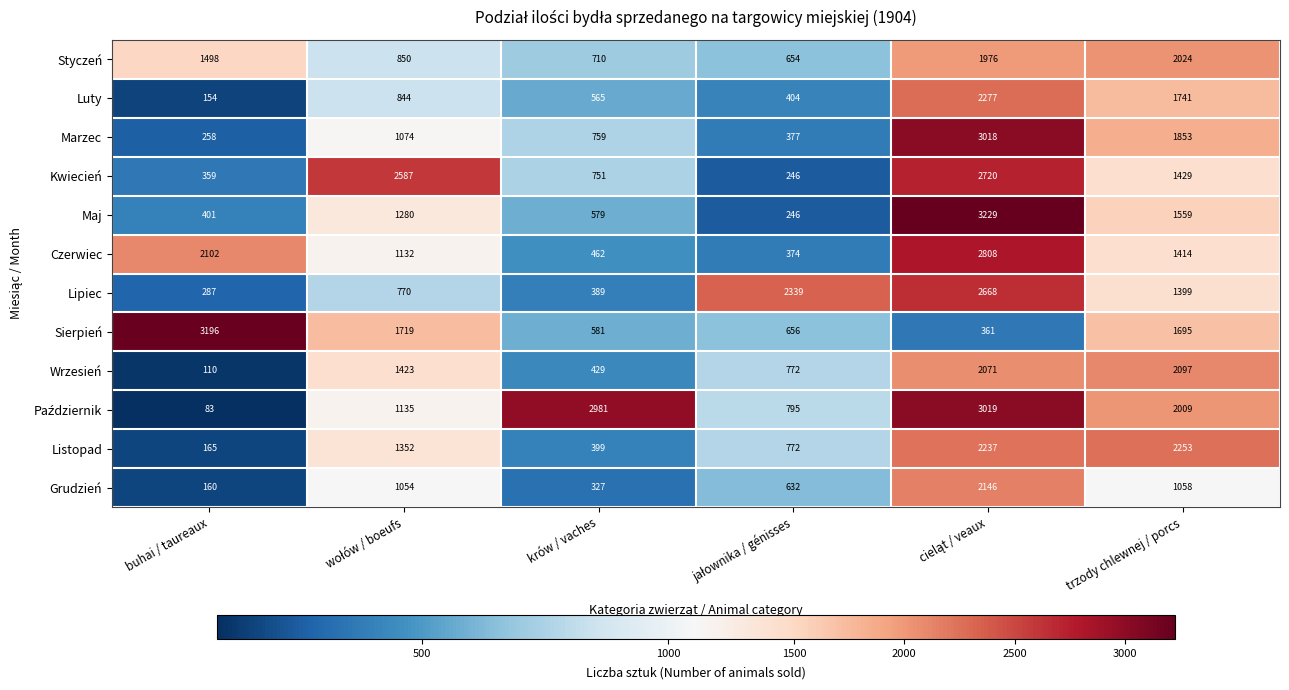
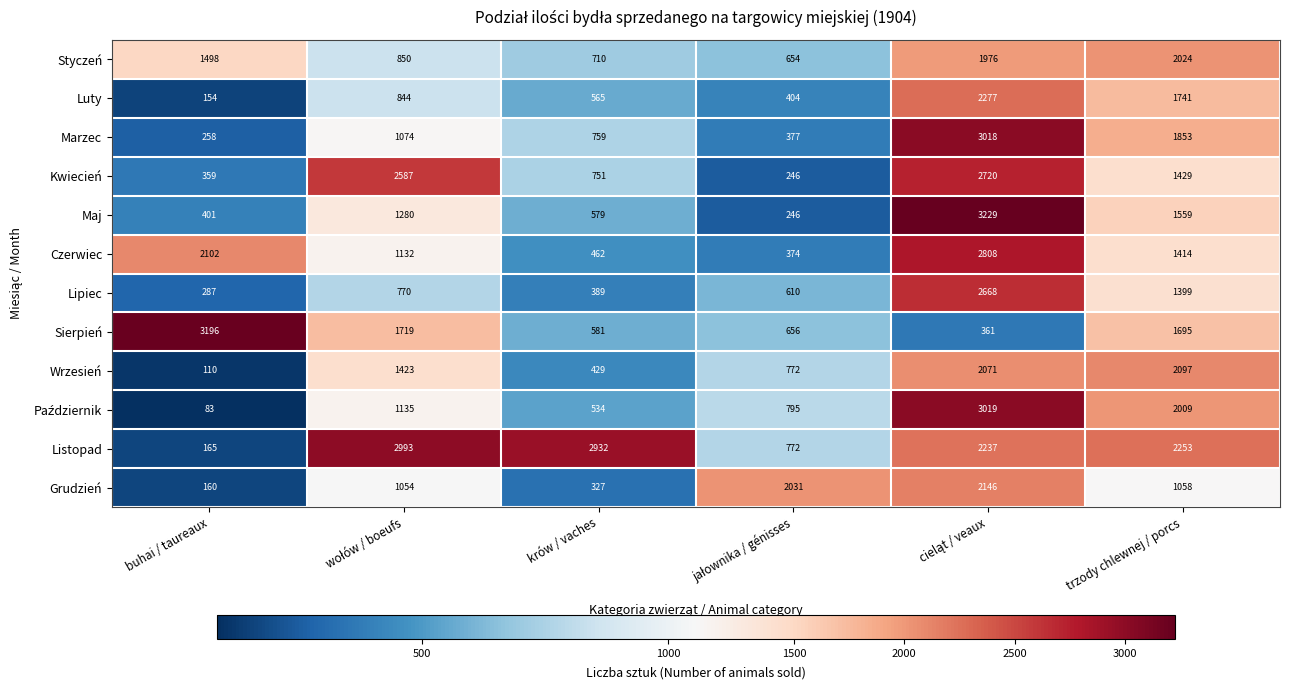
  {
    "Styczeń": {
      "buhai / taureaux": 1498,
      "wołów / boeufs": 850,
      "krów / vaches": 710,
      "jałownika / génisses": 654,
      "cieląt / veaux": 1976,
      "trzody chlewnej / porcs": 2024
    },
    "Luty": {
      "buhai / taureaux": 154,
      "wołów / boeufs": 844,
      "krów / vaches": 565,
      "jałownika / génisses": 404,
      "cieląt / veaux": 2277,
      "trzody chlewnej / porcs": 1741
    },
    "Marzec": {
      "buhai / taureaux": 258,
      "wołów / boeufs": 1074,
      "krów / vaches": 759,
      "jałownika / génisses": 377,
      "cieląt / veaux": 3018,
      "trzody chlewnej / porcs": 1853
    },
    "Kwiecień": {
      "buhai / taureaux": 359,
      "wołów / boeufs": 2587,
      "krów / vaches": 751,
      "jałownika / génisses": 246,
      "cieląt / veaux": 2720,
      "trzody chlewnej / porcs": 1429
    },
    "Maj": {
      "buhai / taureaux": 401,
      "wołów / boeufs": 1280,
      "krów / vaches": 579,
      "jałownika / génisses": 246,
      "cieląt / veaux": 3229,
      "trzody chlewnej / porcs": 1559
    },
    "Czerwiec": {
      "buhai / taureaux": 2102,
      "wołów / boeufs": 1132,
      "krów / vaches": 462,
      "jałownika / génisses": 374,
      "cieląt / veaux": 2808,
      "trzody chlewnej / porcs": 1414
    },
    "Lipiec": {
      "buhai / taureaux": 287,
      "wołów / boeufs": 770,
      "krów / vaches": 389,
-     "jałownika / génisses": 2339,
+     "jałownika / génisses": 610,
      "cieląt / veaux": 2668,
      "trzody chlewnej / porcs": 1399
    },
    "Sierpień": {
      "buhai / taureaux": 3196,
      "wołów / boeufs": 1719,
      "krów / vaches": 581,
      "jałownika / génisses": 656,
      "cieląt / veaux": 361,
      "trzody chlewnej / porcs": 1695
    },
    "Wrzesień": {
      "buhai / taureaux": 110,
      "wołów / boeufs": 1423,
      "krów / vaches": 429,
      "jałownika / génisses": 772,
      "cieląt / veaux": 2071,
      "trzody chlewnej / porcs": 2097
    },
    "Październik": {
      "buhai / taureaux": 83,
      "wołów / boeufs": 1135,
-     "krów / vaches": 2981,
+     "krów / vaches": 534,
      "jałownika / génisses": 795,
      "cieląt / veaux": 3019,
      "trzody chlewnej / porcs": 2009
    },
    "Listopad": {
      "buhai / taureaux": 165,
-     "wołów / boeufs": 1352,
-     "krów / vaches": 399,
+     "wołów / boeufs": 2993,
+     "krów / vaches": 2932,
      "jałownika / génisses": 772,
      "cieląt / veaux": 2237,
      "trzody chlewnej / porcs": 2253
    },
    "Grudzień": {
      "buhai / taureaux": 160,
      "wołów / boeufs": 1054,
      "krów / vaches": 327,
-     "jałownika / génisses": 632,
+     "jałownika / génisses": 2031,
      "cieląt / veaux": 2146,
      "trzody chlewnej / porcs": 1058
    }
  }
